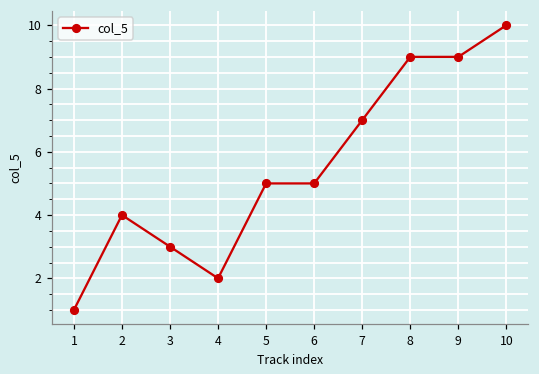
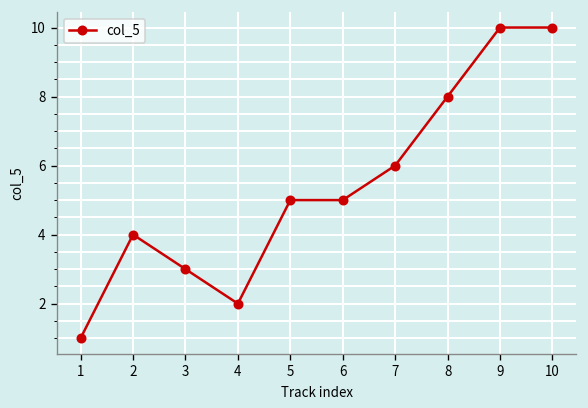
  {
    "1": 1,
    "2": 4,
    "3": 3,
    "4": 2,
    "5": 5,
    "6": 5,
-   "7": 7,
-   "8": 9,
-   "9": 9,
+   "7": 6,
+   "8": 8,
+   "9": 10,
    "10": 10
  }
